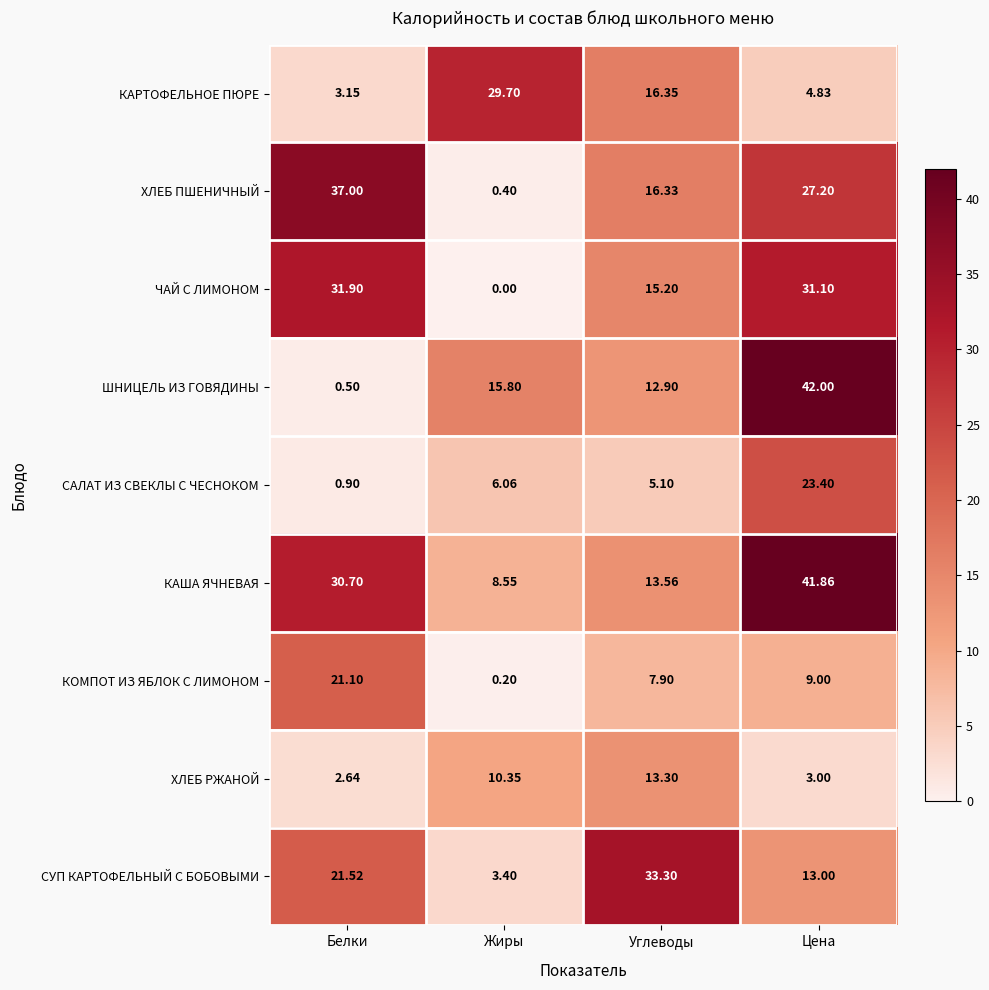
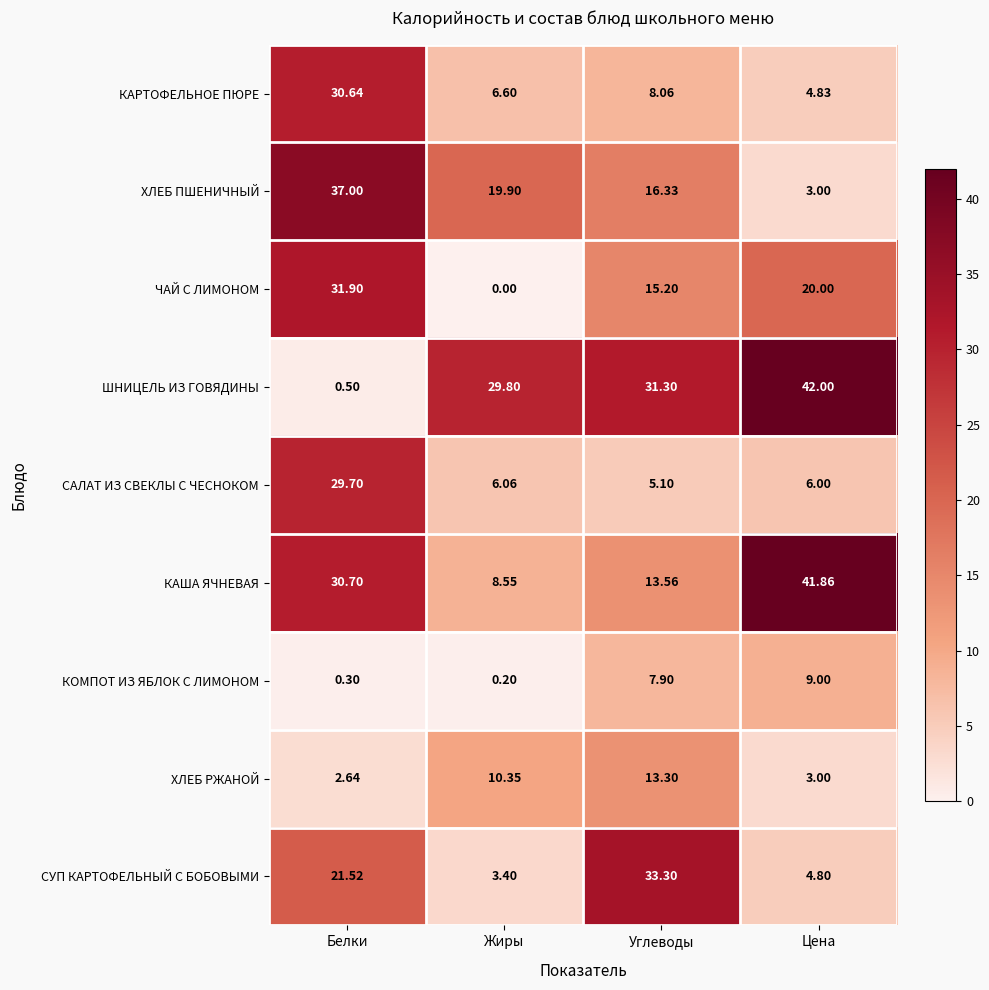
  {
    "КАРТОФЕЛЬНОЕ ПЮРЕ": {
-     "Белки": 3.15,
-     "Жиры": 29.70,
-     "Углеводы": 16.35,
+     "Белки": 30.64,
+     "Жиры": 6.60,
+     "Углеводы": 8.06,
      "Цена": 4.83
    },
    "ХЛЕБ ПШЕНИЧНЫЙ": {
      "Белки": 37.00,
-     "Жиры": 0.40,
+     "Жиры": 19.90,
      "Углеводы": 16.33,
-     "Цена": 27.20
+     "Цена": 3.00
    },
    "ЧАЙ С ЛИМОНОМ": {
      "Белки": 31.90,
      "Жиры": 0.00,
      "Углеводы": 15.20,
-     "Цена": 31.10
+     "Цена": 20.00
    },
    "ШНИЦЕЛЬ ИЗ ГОВЯДИНЫ": {
      "Белки": 0.50,
-     "Жиры": 15.80,
-     "Углеводы": 12.90,
+     "Жиры": 29.80,
+     "Углеводы": 31.30,
      "Цена": 42.00
    },
    "САЛАТ ИЗ СВЕКЛЫ С ЧЕСНОКОМ": {
-     "Белки": 0.90,
+     "Белки": 29.70,
      "Жиры": 6.06,
      "Углеводы": 5.10,
-     "Цена": 23.40
+     "Цена": 6.00
    },
    "КАША ЯЧНЕВАЯ": {
      "Белки": 30.70,
      "Жиры": 8.55,
      "Углеводы": 13.56,
      "Цена": 41.86
    },
    "КОМПОТ ИЗ ЯБЛОК С ЛИМОНОМ": {
-     "Белки": 21.10,
+     "Белки": 0.30,
      "Жиры": 0.20,
      "Углеводы": 7.90,
      "Цена": 9.00
    },
    "ХЛЕБ РЖАНОЙ": {
      "Белки": 2.64,
      "Жиры": 10.35,
      "Углеводы": 13.30,
      "Цена": 3.00
    },
    "СУП КАРТОФЕЛЬНЫЙ С БОБОВЫМИ": {
      "Белки": 21.52,
      "Жиры": 3.40,
      "Углеводы": 33.30,
-     "Цена": 13.00
+     "Цена": 4.80
    }
  }
